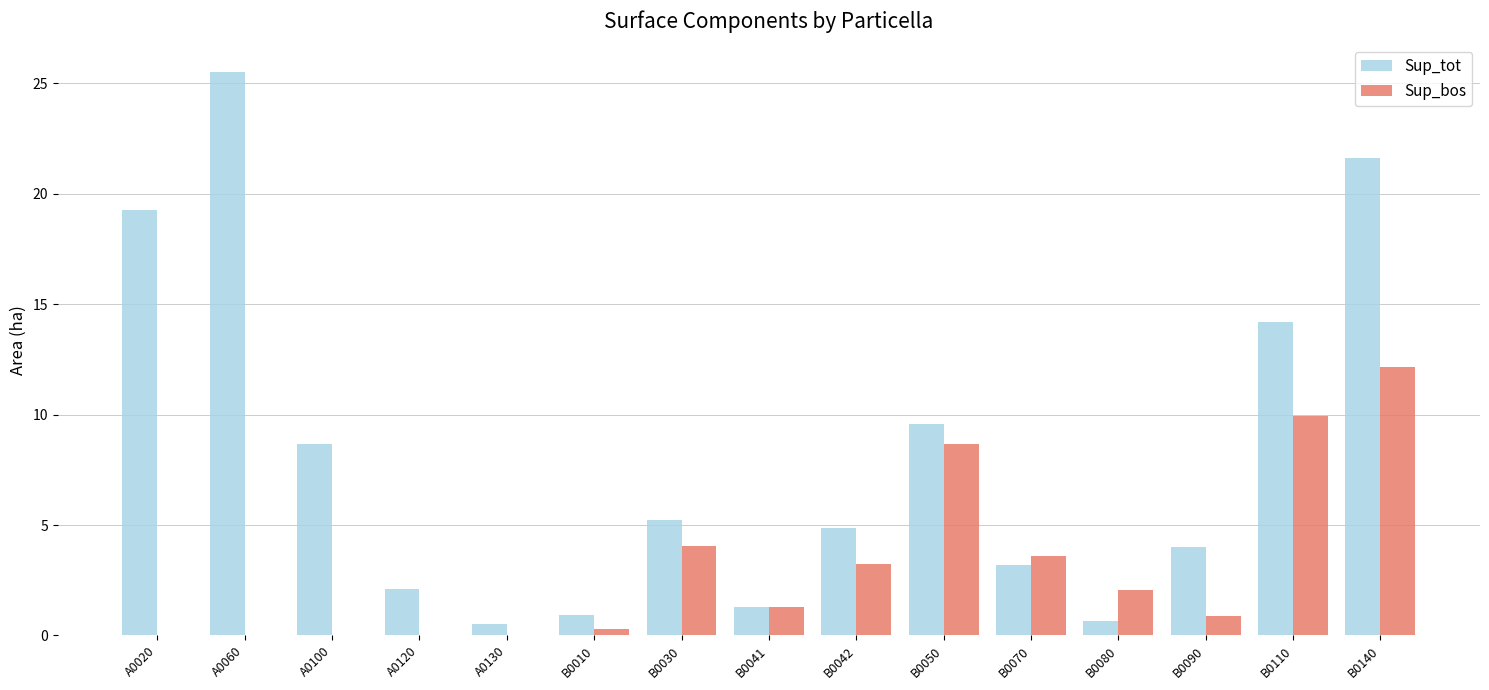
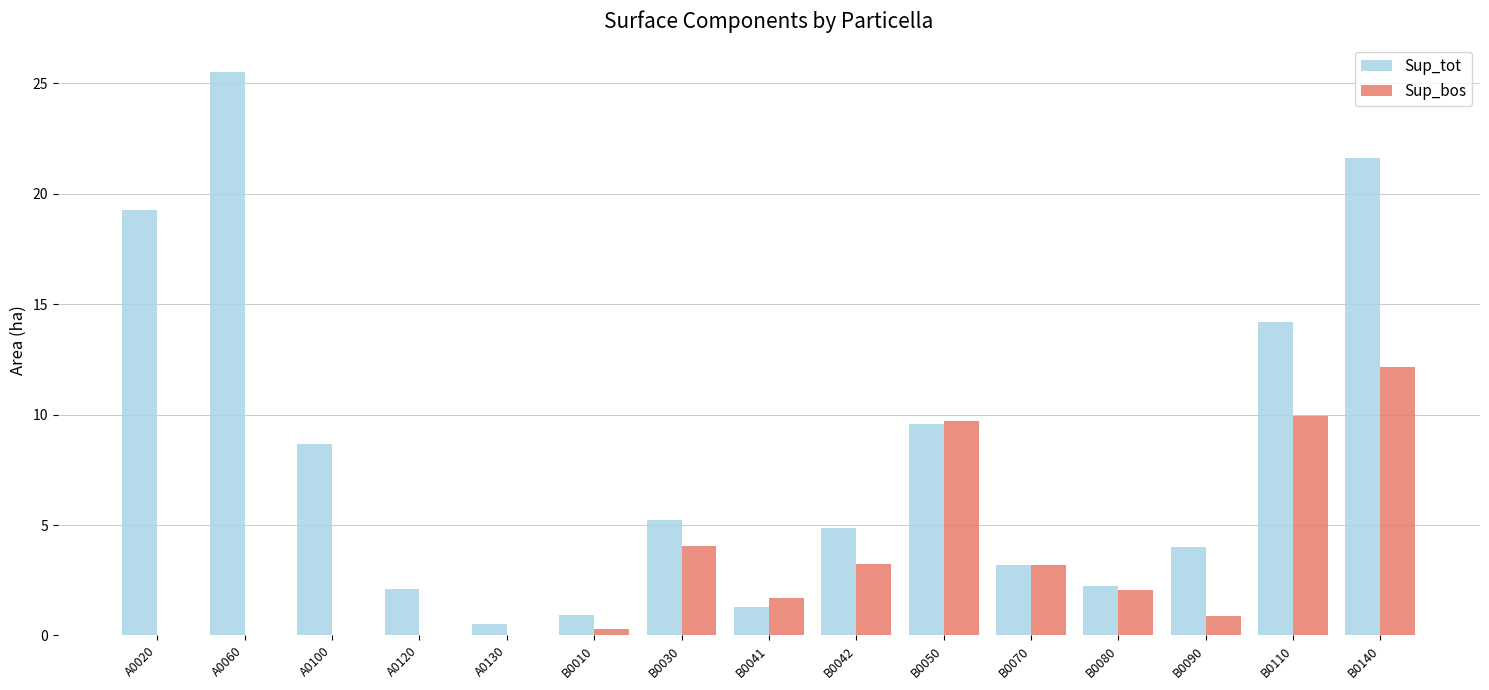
  {
    "Sup_tot": {
      "A0020": 19.3,
      "A0060": 25.5,
      "A0100": 8.7,
      "A0120": 2.1,
      "A0130": 0.5,
      "B0010": 0.9,
      "B0030": 5.2,
      "B0041": 1.3,
      "B0042": 4.9,
      "B0050": 9.6,
      "B0070": 3.2,
-     "B0080": 0.7,
+     "B0080": 2.2,
      "B0090": 4.0,
      "B0110": 14.2,
      "B0140": 21.6
    },
    "Sup_bos": {
      "A0020": 0.0,
      "A0060": 0.0,
      "A0100": 0.0,
      "A0120": 0.0,
      "A0130": 0.0,
      "B0010": 0.3,
      "B0030": 4.1,
-     "B0041": 1.3,
+     "B0041": 1.7,
      "B0042": 3.3,
-     "B0050": 8.7,
-     "B0070": 3.6,
+     "B0050": 9.7,
+     "B0070": 3.2,
      "B0080": 2.1,
      "B0090": 0.9,
      "B0110": 10.0,
      "B0140": 12.2
    }
  }
